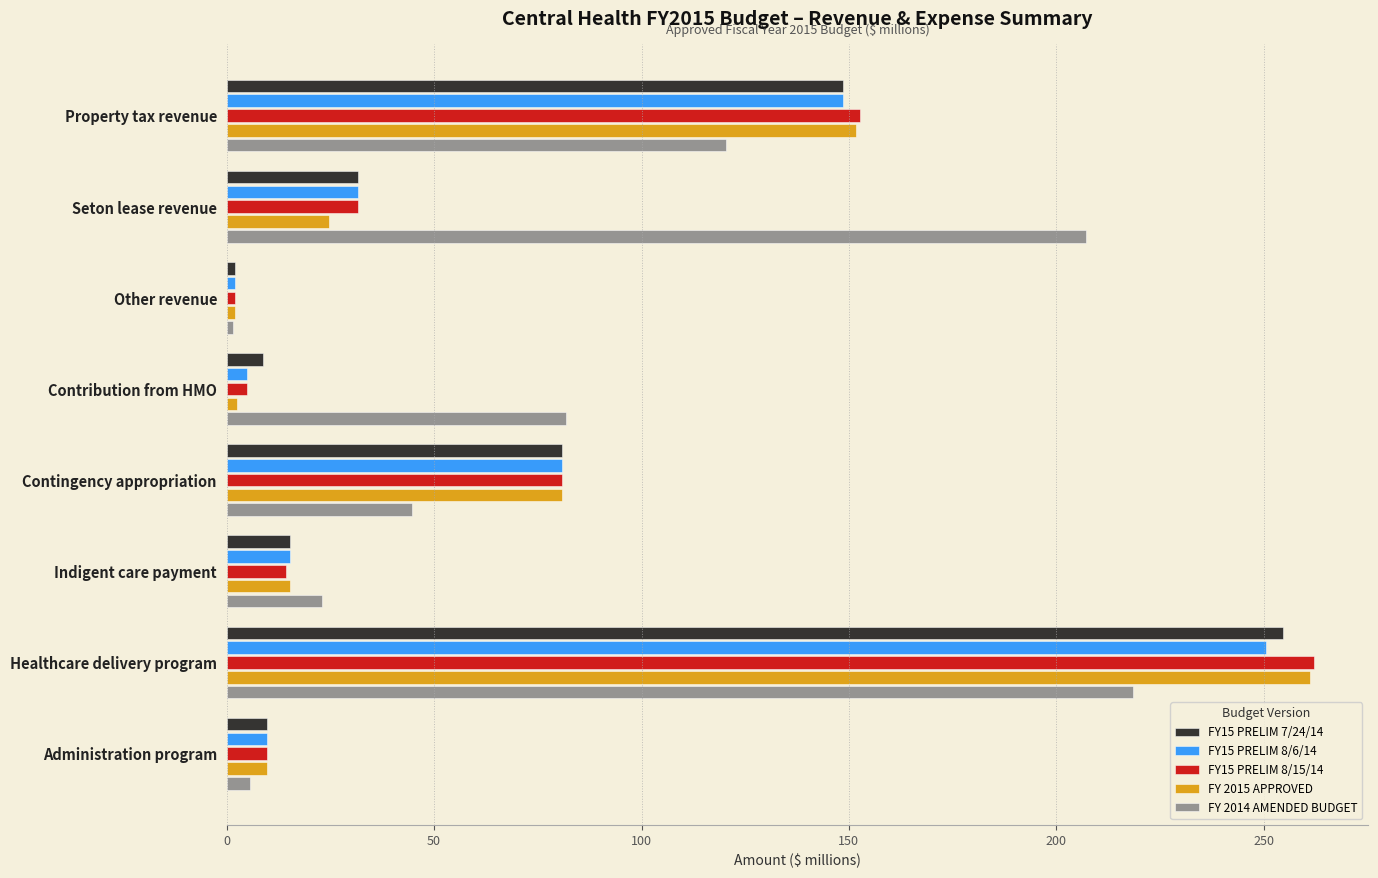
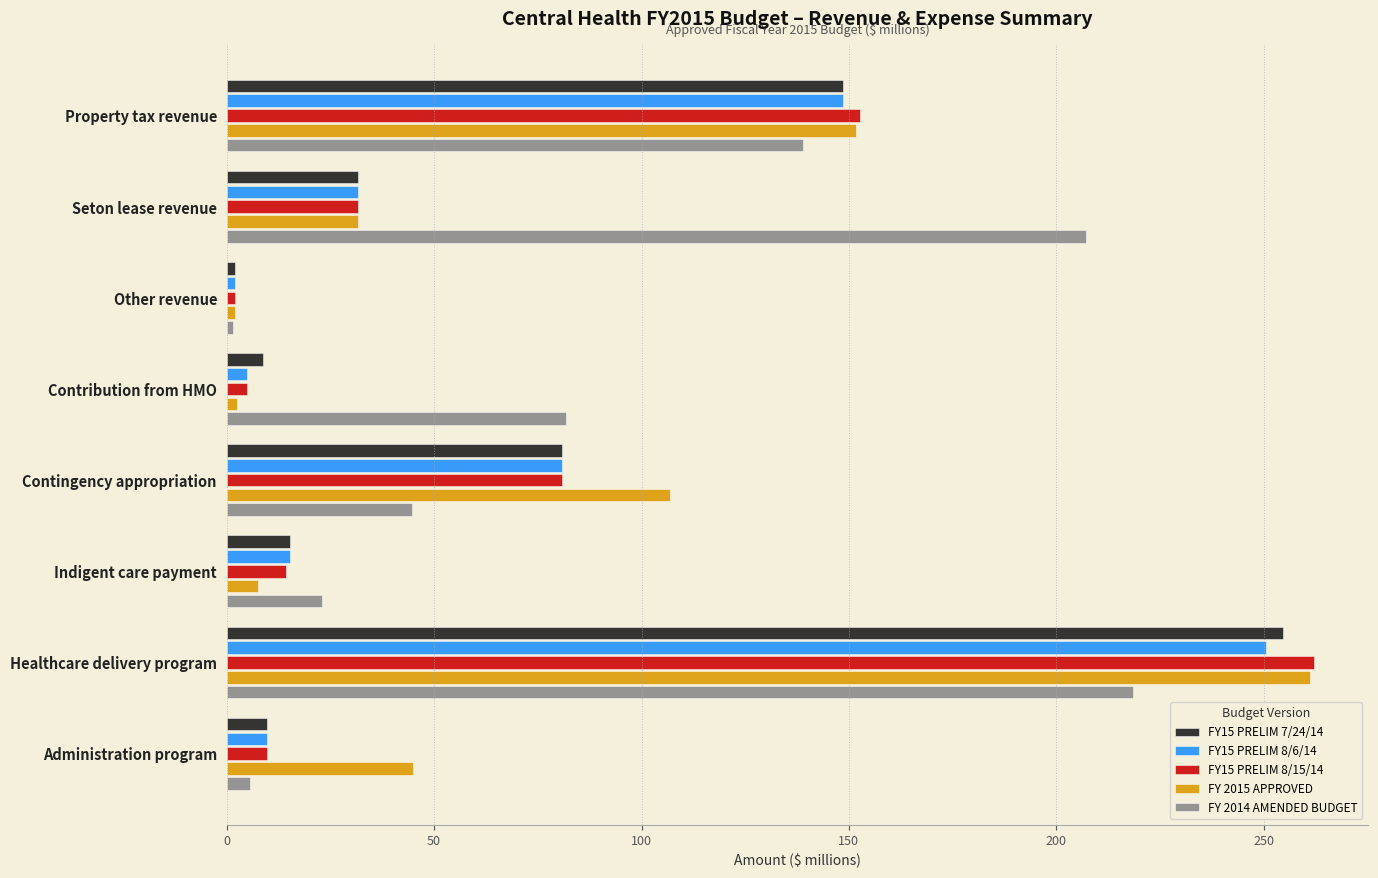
  {
    "FY15 PRELIM 7/24/14": {
      "Property tax revenue": 149,
      "Seton lease revenue": 32,
      "Other revenue": 2,
      "Contribution from HMO": 9,
      "Contingency appropriation": 81,
      "Indigent care payment": 15,
      "Healthcare delivery program": 255,
      "Administration program": 10
    },
    "FY15 PRELIM 8/6/14": {
      "Property tax revenue": 149,
      "Seton lease revenue": 32,
      "Other revenue": 2,
      "Contribution from HMO": 5,
      "Contingency appropriation": 81,
      "Indigent care payment": 15,
      "Healthcare delivery program": 251,
      "Administration program": 10
    },
    "FY15 PRELIM 8/15/14": {
      "Property tax revenue": 153,
      "Seton lease revenue": 32,
      "Other revenue": 2,
      "Contribution from HMO": 5,
      "Contingency appropriation": 81,
      "Indigent care payment": 14,
      "Healthcare delivery program": 262,
      "Administration program": 10
    },
    "FY 2015 APPROVED": {
      "Property tax revenue": 152,
-     "Seton lease revenue": 25,
+     "Seton lease revenue": 32,
      "Other revenue": 2,
      "Contribution from HMO": 2,
-     "Contingency appropriation": 81,
-     "Indigent care payment": 15,
+     "Contingency appropriation": 107,
+     "Indigent care payment": 8,
      "Healthcare delivery program": 261,
-     "Administration program": 10
+     "Administration program": 45
    },
    "FY 2014 AMENDED BUDGET": {
-     "Property tax revenue": 120,
+     "Property tax revenue": 139,
      "Seton lease revenue": 207,
      "Other revenue": 2,
      "Contribution from HMO": 82,
      "Contingency appropriation": 45,
      "Indigent care payment": 23,
      "Healthcare delivery program": 219,
      "Administration program": 6
    }
  }
